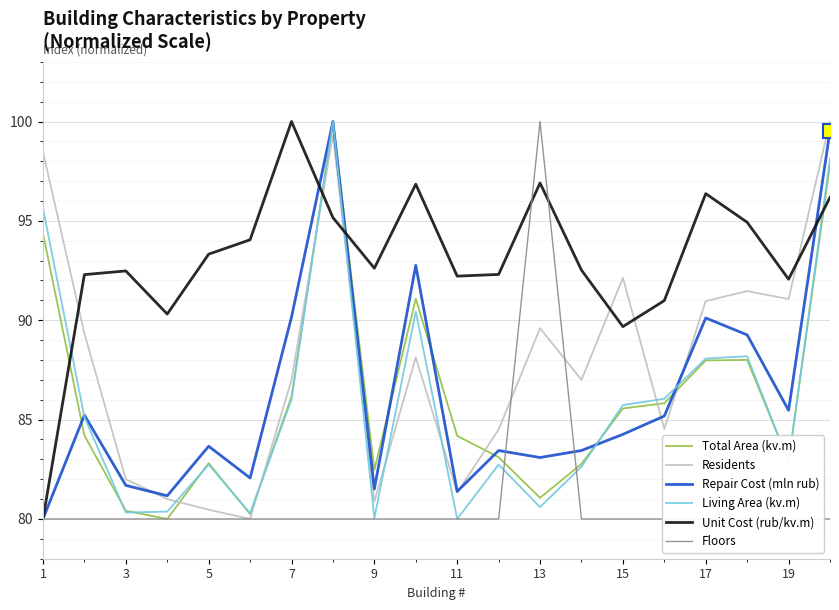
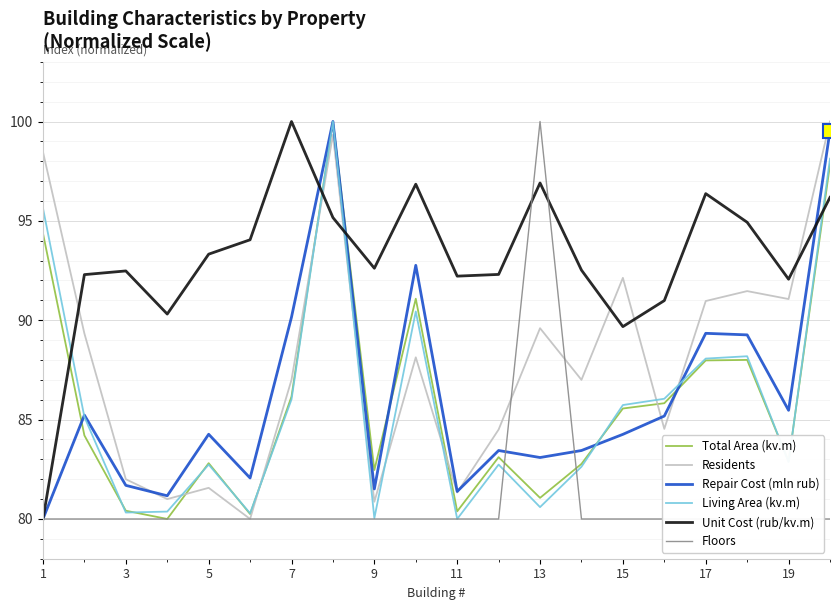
  {
    "Total Area (kv.m)": {
      "1": 94.4,
      "7": 86.2,
      "9": 82.5,
-     "11": 84.2,
+     "11": 80.4,
      "13": 81.1,
      "15": 85.6
    },
    "Residents": {
      "1": 98.5,
      "3": 82.0,
-     "5": 80.5,
+     "5": 81.6,
      "7": 87.0,
      "9": 80.9,
      "13": 89.6,
      "15": 92.1,
      "17": 91.0,
      "19": 91.1
    },
    "Repair Cost (mln rub)": {
      "3": 81.7,
-     "5": 83.7,
+     "5": 84.3,
      "7": 90.2,
      "9": 81.5,
      "13": 83.1,
      "15": 84.3,
-     "17": 90.1,
+     "17": 89.3,
      "19": 85.5
    },
    "Living Area (kv.m)": {
      "1": 95.6,
      "7": 86.0,
      "13": 80.6,
      "15": 85.7
    },
    "Unit Cost (rub/kv.m)": {
      "3": 92.5,
      "5": 93.3,
      "7": 100.0,
      "9": 92.6,
      "11": 92.2,
      "13": 96.9,
      "15": 89.7,
      "17": 96.4,
      "19": 92.1
    },
    "Floors": {
      "3": 80.0,
      "5": 80.0,
      "7": 80.0,
      "13": 100.0,
      "15": 80.0
    }
  }
